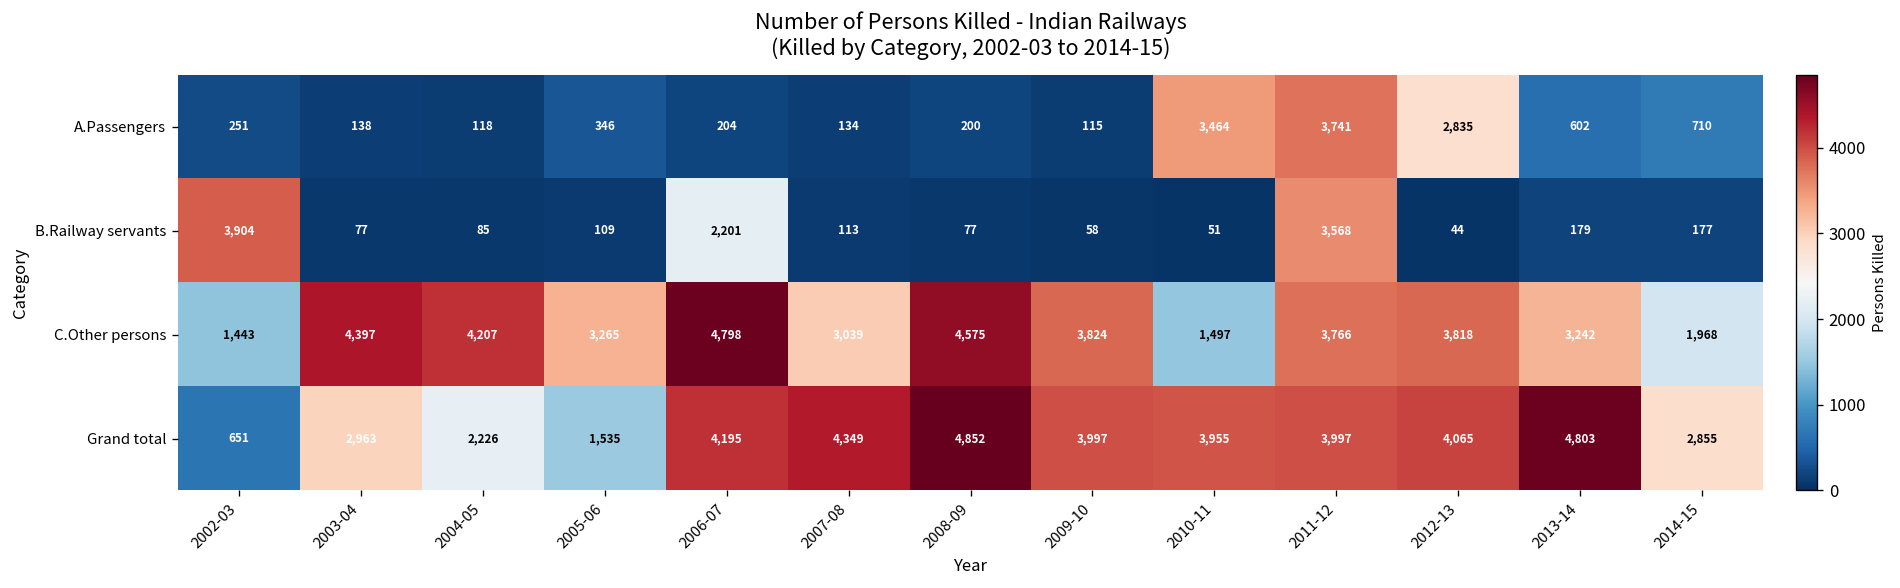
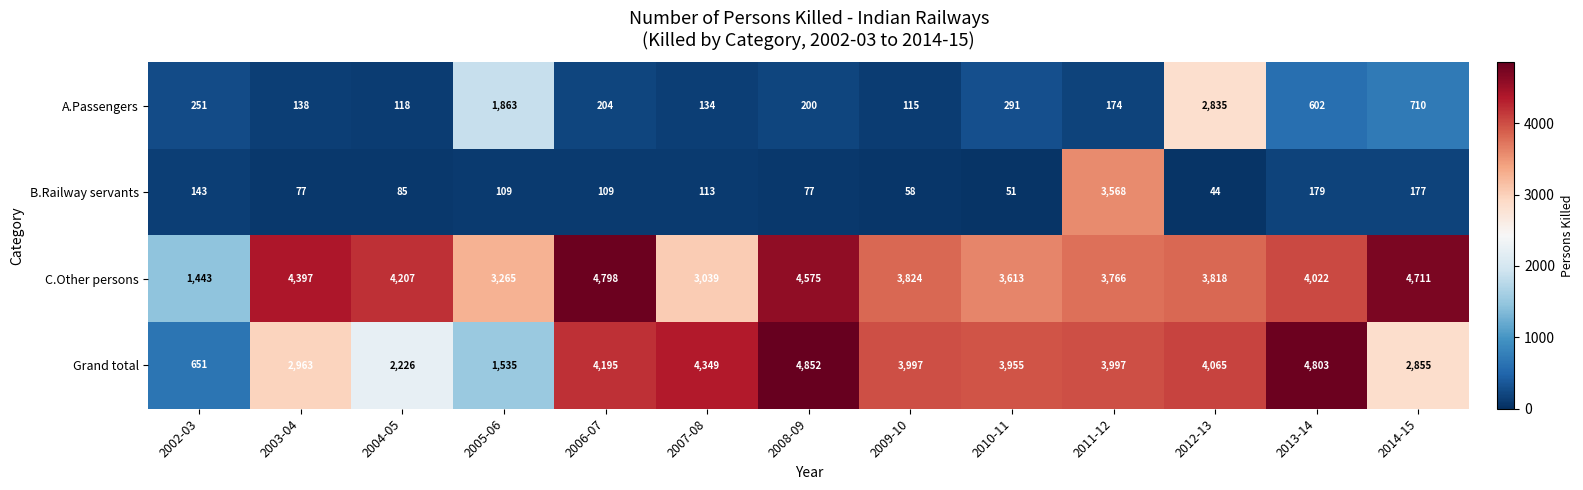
  {
    "A.Passengers": {
      "2002-03": "251",
      "2003-04": "138",
      "2004-05": "118",
-     "2005-06": "346",
+     "2005-06": "1,863",
      "2006-07": "204",
      "2007-08": "134",
      "2008-09": "200",
      "2009-10": "115",
-     "2010-11": "3,464",
-     "2011-12": "3,741",
+     "2010-11": "291",
+     "2011-12": "174",
      "2012-13": "2,835",
      "2013-14": "602",
      "2014-15": "710"
    },
    "B.Railway servants": {
-     "2002-03": "3,904",
+     "2002-03": "143",
      "2003-04": "77",
      "2004-05": "85",
      "2005-06": "109",
-     "2006-07": "2,201",
+     "2006-07": "109",
      "2007-08": "113",
      "2008-09": "77",
      "2009-10": "58",
      "2010-11": "51",
      "2011-12": "3,568",
      "2012-13": "44",
      "2013-14": "179",
      "2014-15": "177"
    },
    "C.Other persons": {
      "2002-03": "1,443",
      "2003-04": "4,397",
      "2004-05": "4,207",
      "2005-06": "3,265",
      "2006-07": "4,798",
      "2007-08": "3,039",
      "2008-09": "4,575",
      "2009-10": "3,824",
-     "2010-11": "1,497",
+     "2010-11": "3,613",
      "2011-12": "3,766",
      "2012-13": "3,818",
-     "2013-14": "3,242",
-     "2014-15": "1,968"
+     "2013-14": "4,022",
+     "2014-15": "4,711"
    },
    "Grand total": {
      "2002-03": "651",
      "2003-04": "2,963",
      "2004-05": "2,226",
      "2005-06": "1,535",
      "2006-07": "4,195",
      "2007-08": "4,349",
      "2008-09": "4,852",
      "2009-10": "3,997",
      "2010-11": "3,955",
      "2011-12": "3,997",
      "2012-13": "4,065",
      "2013-14": "4,803",
      "2014-15": "2,855"
    }
  }
